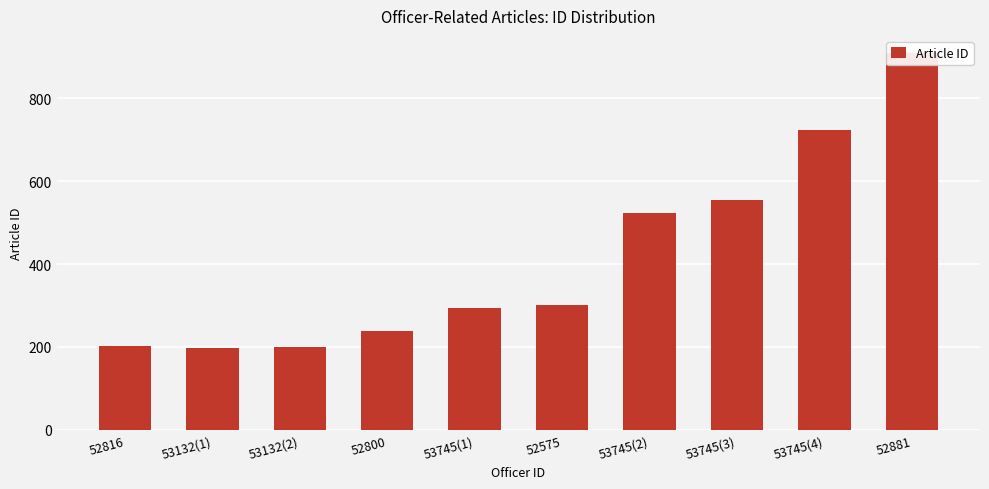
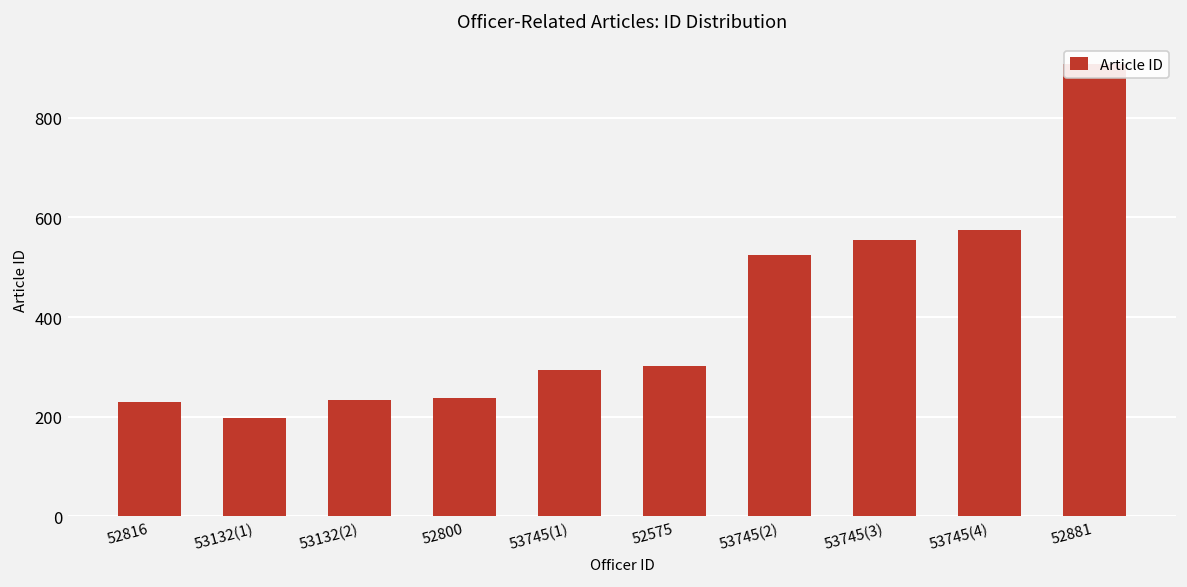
  {
-   "52816": 200,
+   "52816": 230,
    "53132(1)": 200,
-   "53132(2)": 200,
+   "53132(2)": 230,
    "52800": 240,
    "53745(1)": 290,
    "52575": 300,
    "53745(2)": 520,
    "53745(3)": 560,
-   "53745(4)": 720
+   "53745(4)": 570
  }
